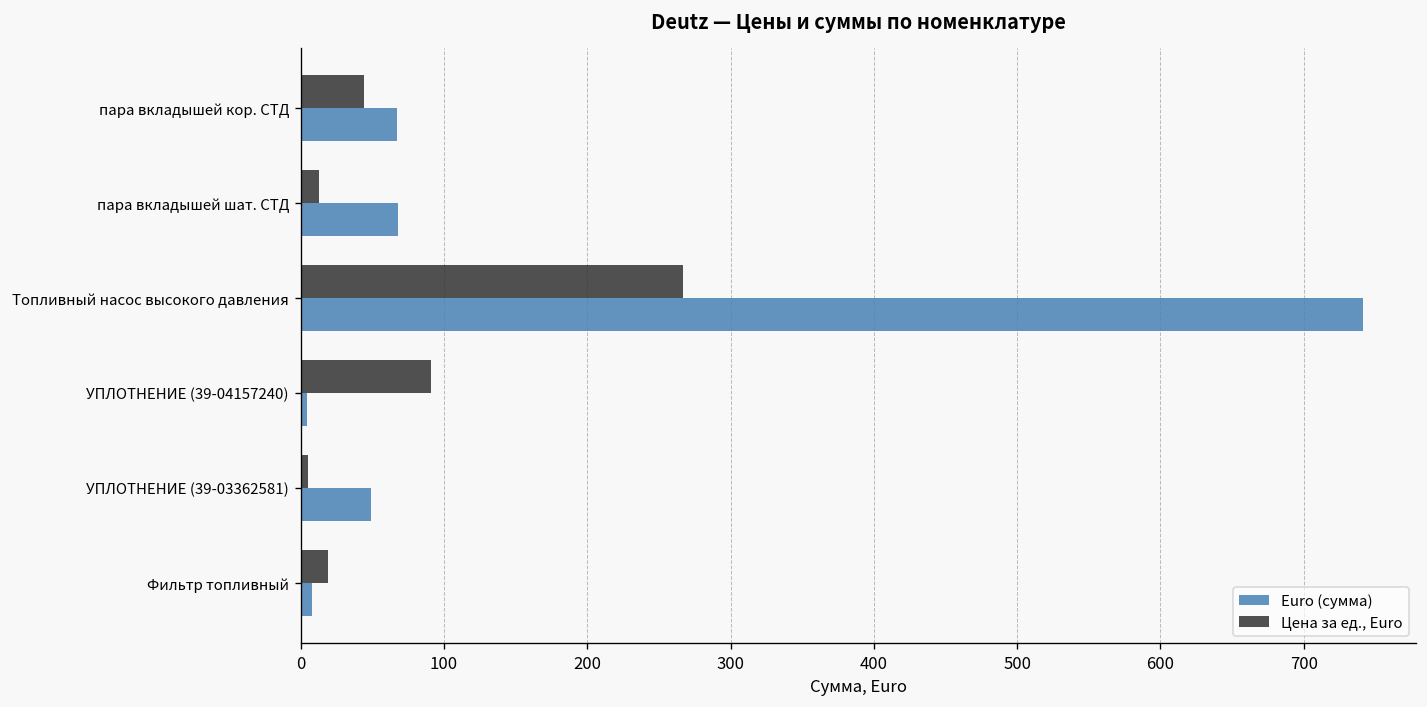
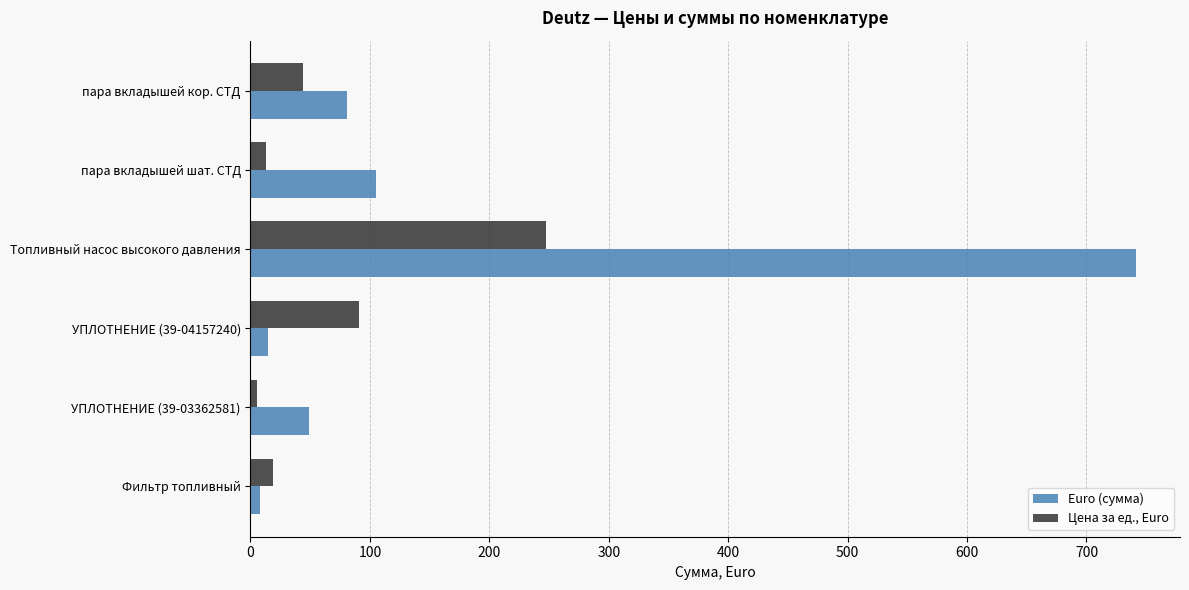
  {
    "Euro (сумма)": {
-     "пара вкладышей кор. СТД": 67,
-     "пара вкладышей шат. СТД": 68,
+     "пара вкладышей кор. СТД": 81,
+     "пара вкладышей шат. СТД": 105,
      "Топливный насос высокого давления": 741,
-     "УПЛОТНЕНИЕ (39-04157240)": 5,
+     "УПЛОТНЕНИЕ (39-04157240)": 15,
      "УПЛОТНЕНИЕ (39-03362581)": 49,
      "Фильтр топливный": 8
    },
    "Цена за ед., Euro": {
      "пара вкладышей кор. СТД": 44,
      "пара вкладышей шат. СТД": 13,
-     "Топливный насос высокого давления": 267,
+     "Топливный насос высокого давления": 247,
      "УПЛОТНЕНИЕ (39-04157240)": 91,
      "УПЛОТНЕНИЕ (39-03362581)": 5,
      "Фильтр топливный": 19
    }
  }
